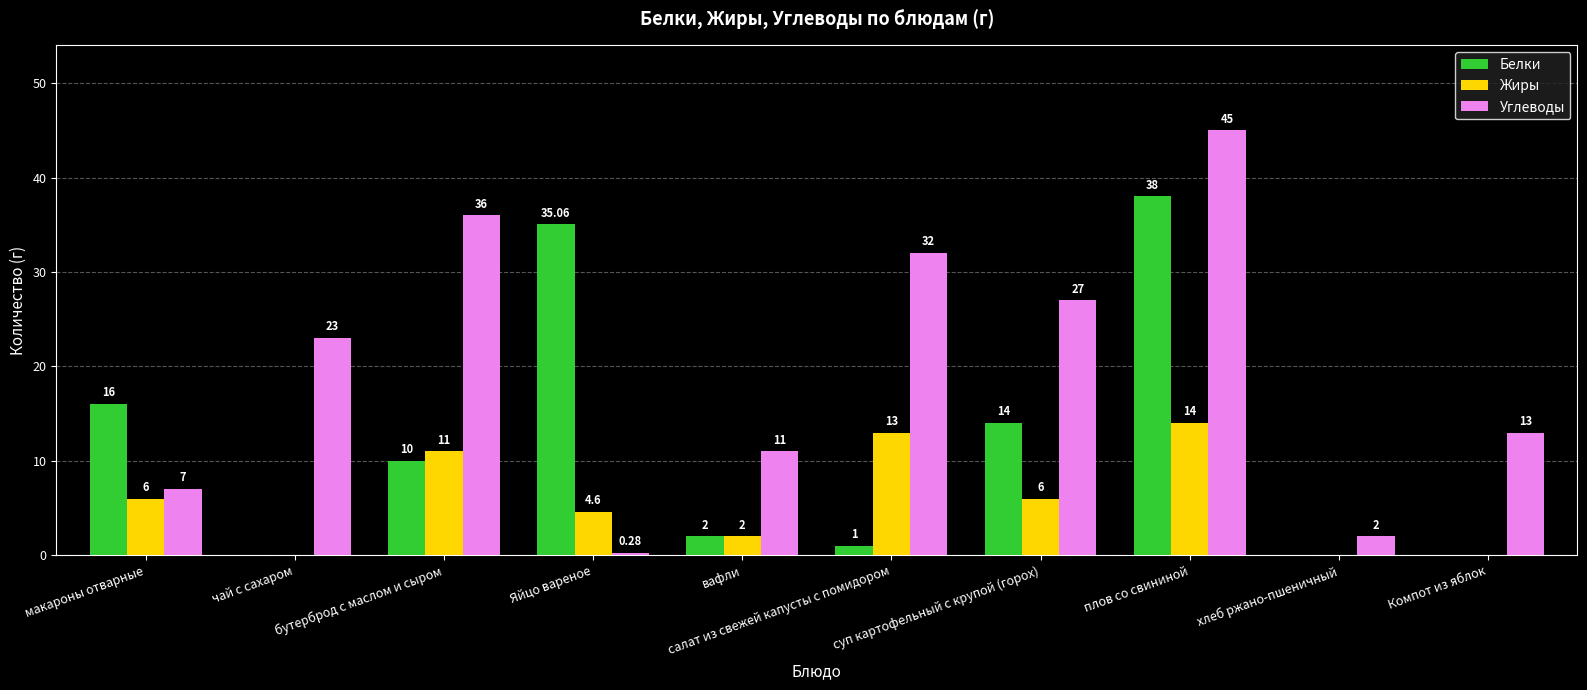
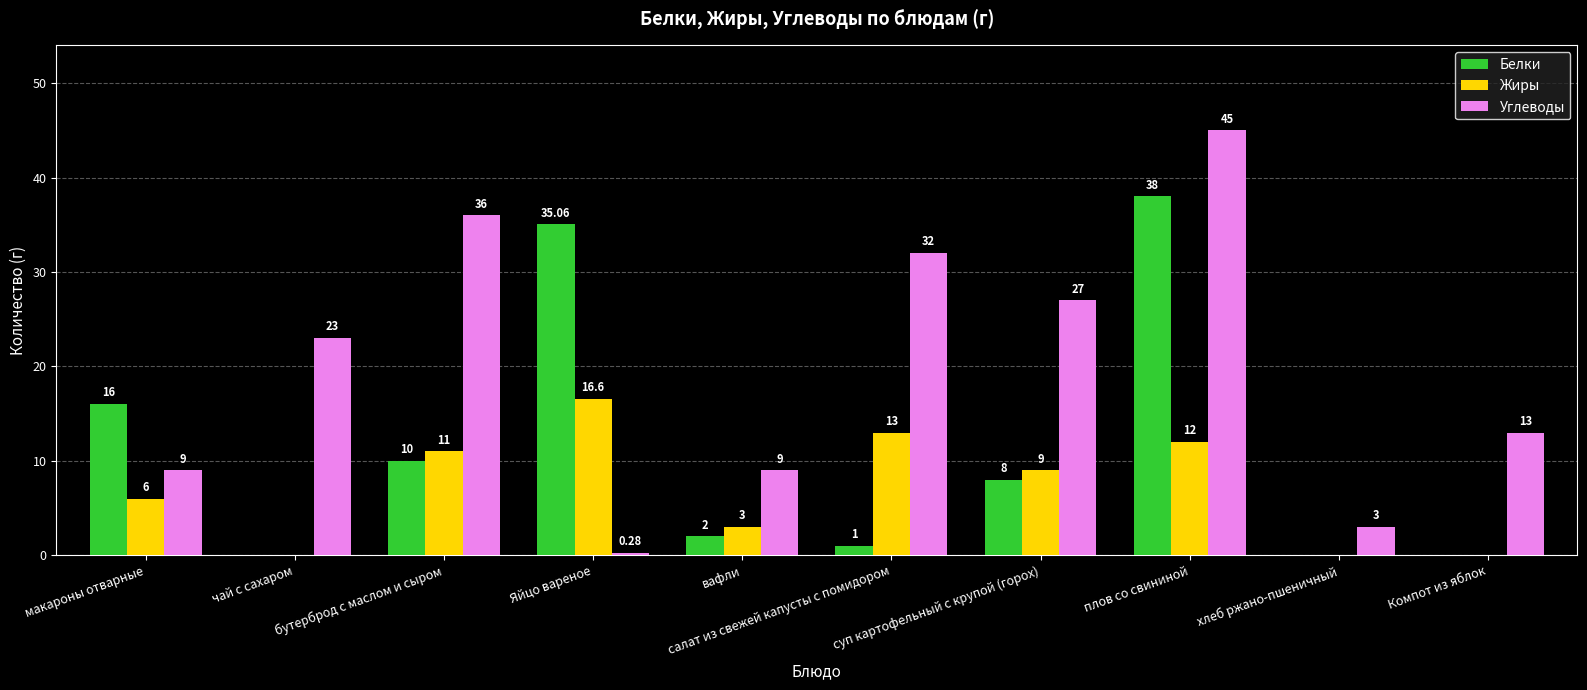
  {
    "Белки": {
      "макароны отварные": 16,
      "бутерброд с маслом и сыром": 10,
      "Яйцо вареное": 35.06,
      "вафли": 2,
      "салат из свежей капусты с помидором": 1,
-     "суп картофельный с крупой (горох)": 14,
+     "суп картофельный с крупой (горох)": 8,
      "плов со свининой": 38
    },
    "Жиры": {
      "макароны отварные": 6,
      "бутерброд с маслом и сыром": 11,
-     "Яйцо вареное": 4.6,
-     "вафли": 2,
+     "Яйцо вареное": 16.6,
+     "вафли": 3,
      "салат из свежей капусты с помидором": 13,
-     "суп картофельный с крупой (горох)": 6,
-     "плов со свининой": 14
+     "суп картофельный с крупой (горох)": 9,
+     "плов со свининой": 12
    },
    "Углеводы": {
-     "макароны отварные": 7,
+     "макароны отварные": 9,
      "чай с сахаром": 23,
      "бутерброд с маслом и сыром": 36,
      "Яйцо вареное": 0.28,
-     "вафли": 11,
+     "вафли": 9,
      "салат из свежей капусты с помидором": 32,
      "суп картофельный с крупой (горох)": 27,
      "плов со свининой": 45,
-     "хлеб ржано-пшеничный": 2,
+     "хлеб ржано-пшеничный": 3,
      "Компот из яблок": 13
    }
  }
